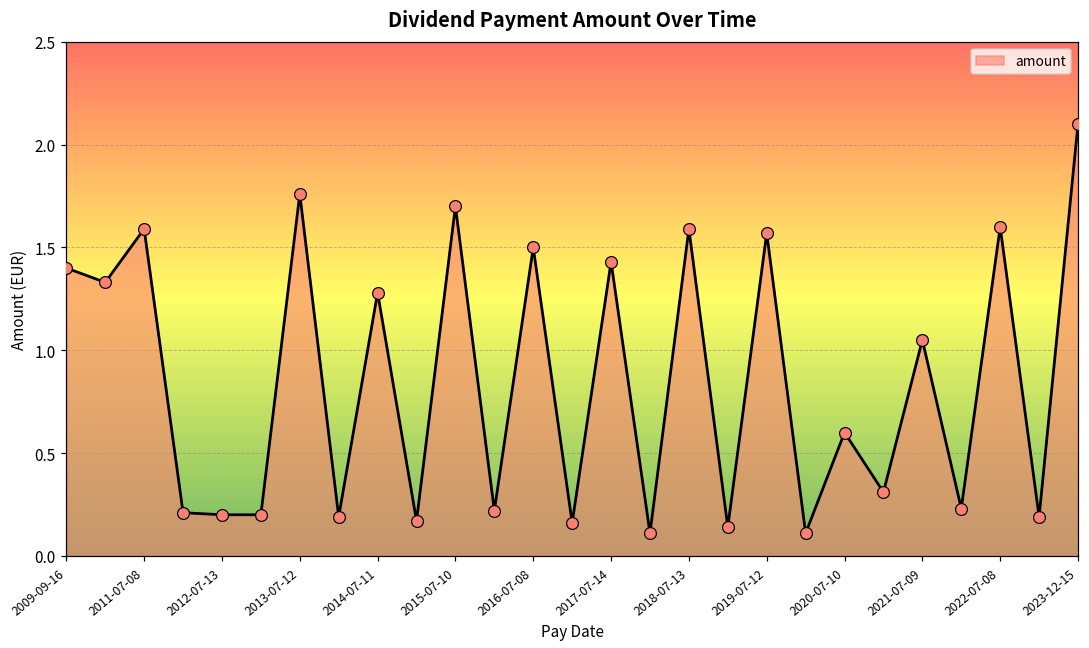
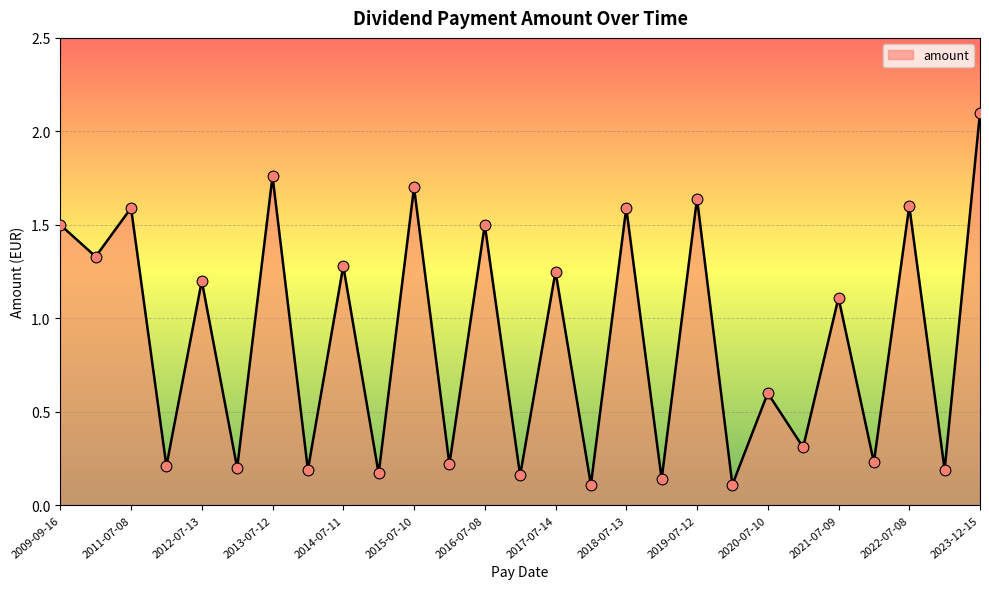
  {
-   "2009-09-16": 1.4,
+   "2009-09-16": 1.5,
    "2011-07-08": 1.59,
-   "2012-07-13": 0.2,
+   "2012-07-13": 1.2,
    "2013-07-12": 1.76,
    "2014-07-11": 1.28,
    "2015-07-10": 1.70,
    "2016-07-08": 1.50,
-   "2017-07-14": 1.43,
+   "2017-07-14": 1.25,
    "2018-07-13": 1.59,
-   "2019-07-12": 1.57,
+   "2019-07-12": 1.64,
    "2020-07-10": 0.60,
-   "2021-07-09": 1.05,
+   "2021-07-09": 1.11,
    "2022-07-08": 1.60,
    "2023-12-15": 2.10
  }
